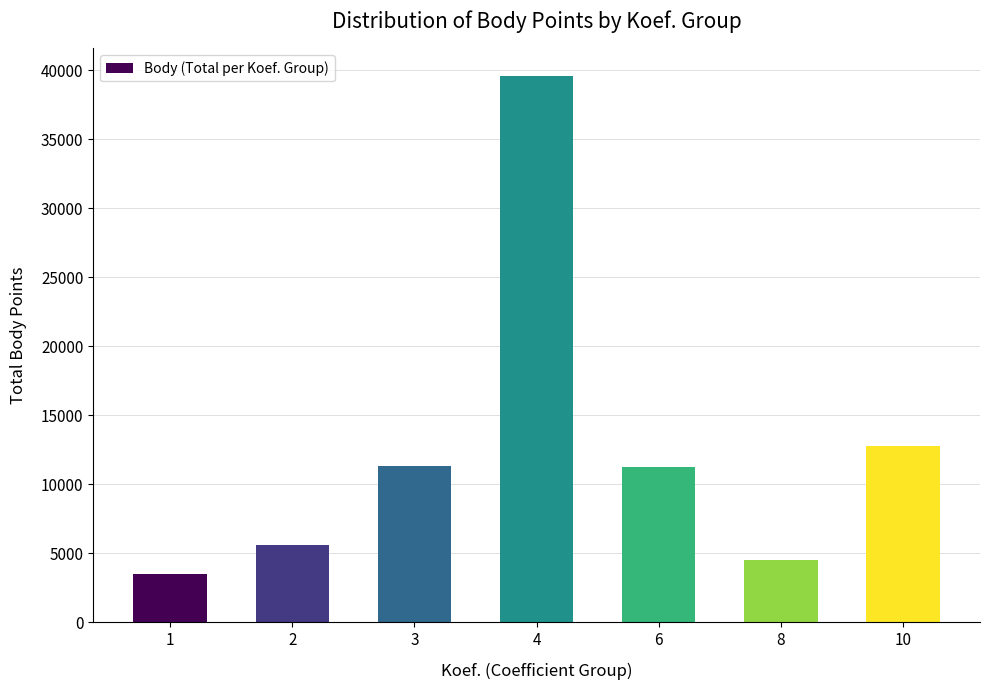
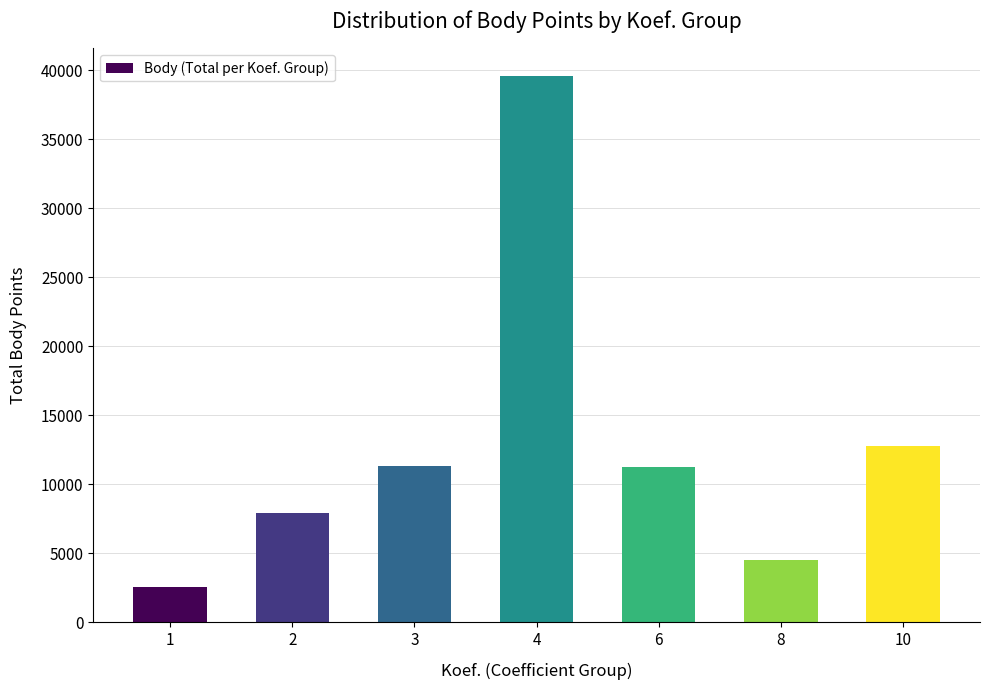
  {
-   "1": 3500,
-   "2": 5600,
+   "1": 2600,
+   "2": 7900,
    "3": 11300,
    "4": 39600,
    "6": 11200,
    "8": 4500,
    "10": 12800
  }
